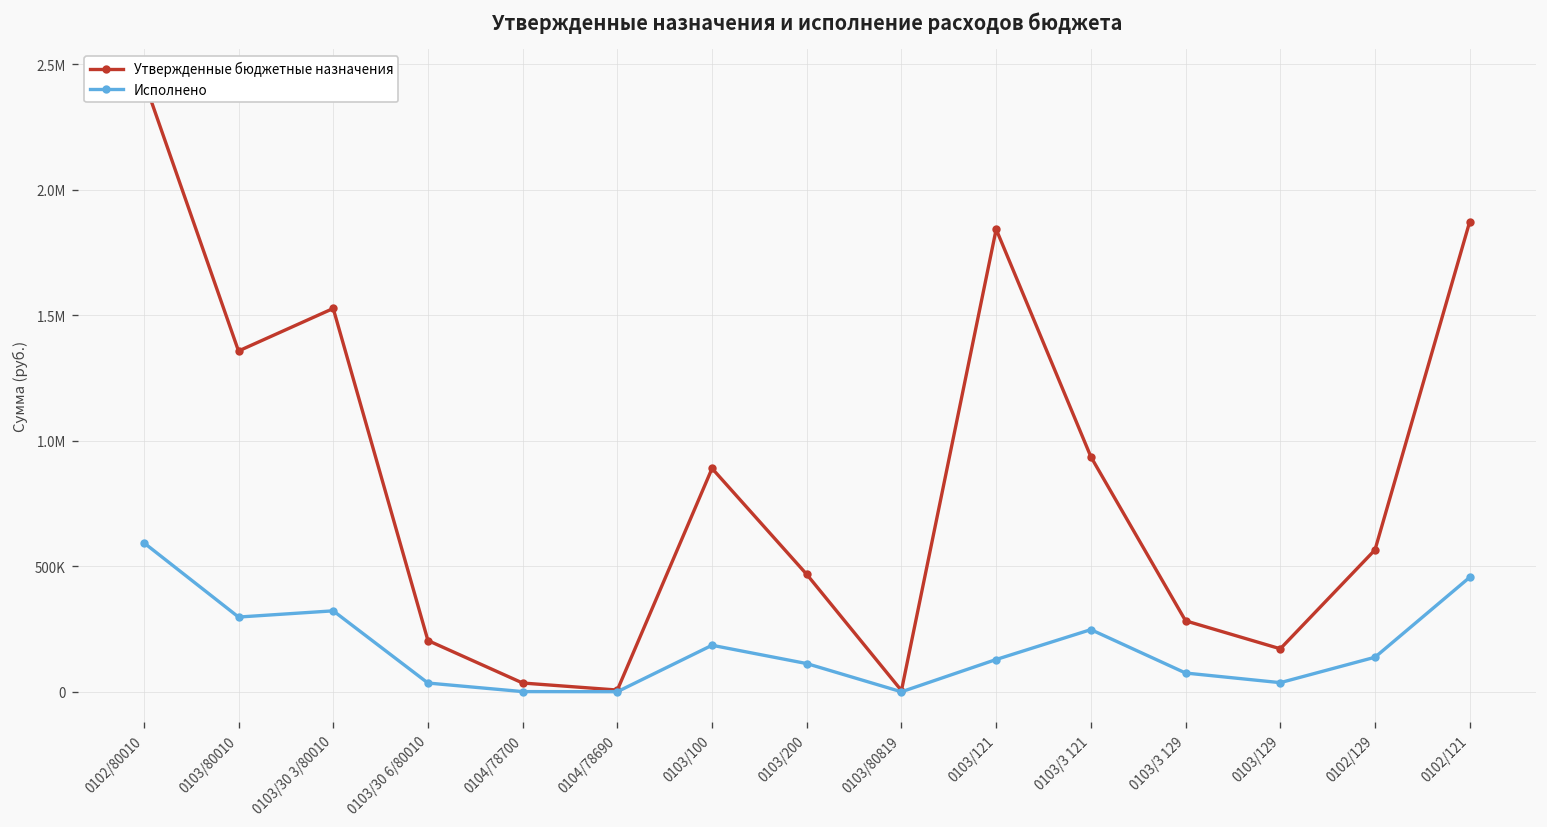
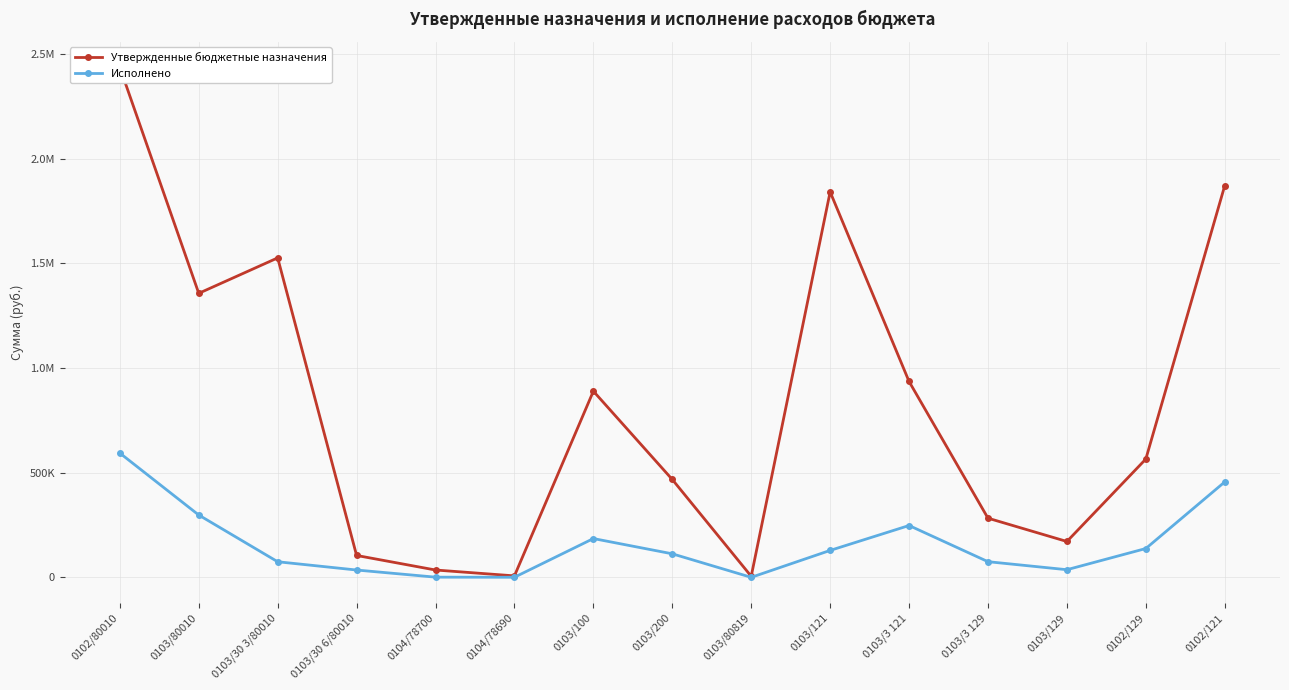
  {
    "Утвержденные бюджетные назначения": {
      "0103/80010": 1360000,
      "0103/30 3/80010": 1530000,
-     "0103/30 6/80010": 200000,
+     "0103/30 6/80010": 100000,
      "0104/78700": 40000,
      "0103/100": 890000,
      "0103/200": 470000,
      "0103/121": 1840000,
      "0103/3 121": 940000,
      "0103/3 129": 280000,
      "0103/129": 170000,
      "0102/129": 570000,
      "0102/121": 1870000
    },
    "Исполнено": {
      "0102/80010": 590000,
      "0103/80010": 300000,
-     "0103/30 3/80010": 320000,
+     "0103/30 3/80010": 70000,
      "0103/30 6/80010": 30000,
      "0104/78700": 0,
      "0103/100": 190000,
      "0103/200": 110000,
      "0103/121": 130000,
      "0103/3 121": 250000,
      "0103/3 129": 70000,
      "0103/129": 40000,
      "0102/129": 140000,
      "0102/121": 460000
    }
  }
